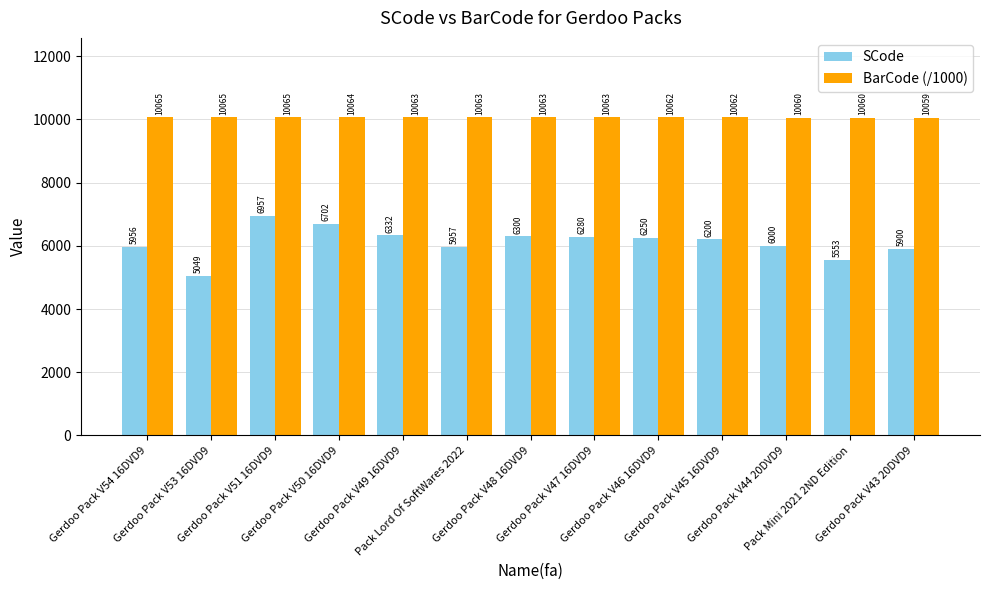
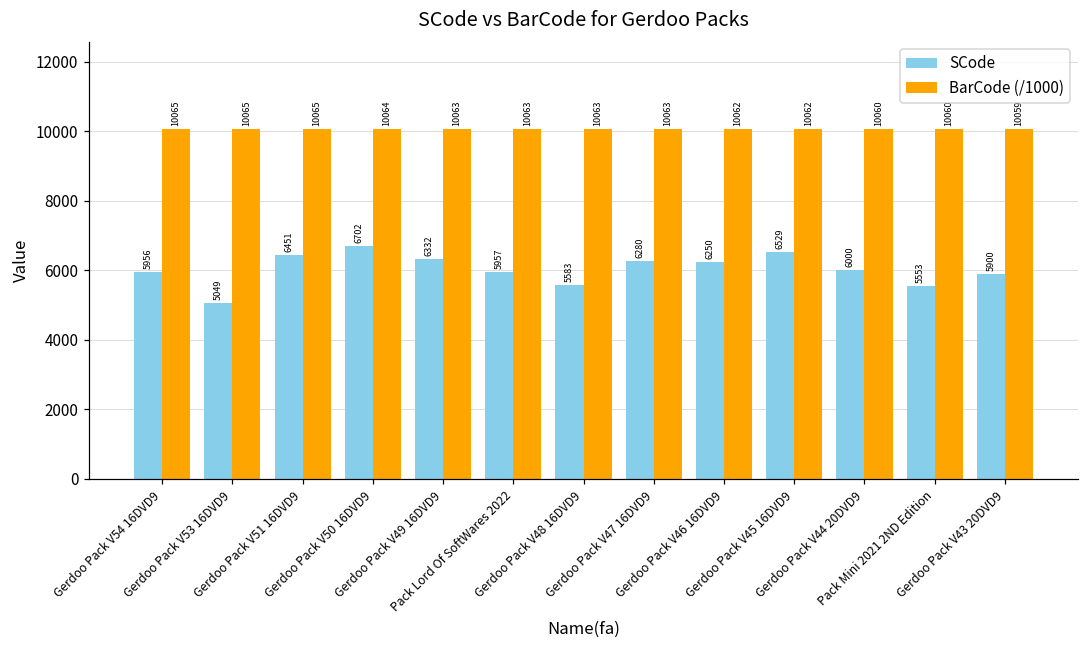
  {
    "SCode": {
      "Gerdoo Pack V54 16DVD9": 5956,
      "Gerdoo Pack V53 16DVD9": 5049,
-     "Gerdoo Pack V51 16DVD9": 6957,
+     "Gerdoo Pack V51 16DVD9": 6451,
      "Gerdoo Pack V50 16DVD9": 6702,
      "Gerdoo Pack V49 16DVD9": 6332,
      "Pack Lord Of SoftWares 2022": 5957,
-     "Gerdoo Pack V48 16DVD9": 6300,
+     "Gerdoo Pack V48 16DVD9": 5583,
      "Gerdoo Pack V47 16DVD9": 6280,
      "Gerdoo Pack V46 16DVD9": 6250,
-     "Gerdoo Pack V45 16DVD9": 6200,
+     "Gerdoo Pack V45 16DVD9": 6529,
      "Gerdoo Pack V44 20DVD9": 6000,
      "Pack Mini 2021 2ND Edition": 5553,
      "Gerdoo Pack V43 20DVD9": 5900
    },
    "BarCode (/1000)": {
      "Gerdoo Pack V54 16DVD9": 10065,
      "Gerdoo Pack V53 16DVD9": 10065,
      "Gerdoo Pack V51 16DVD9": 10065,
      "Gerdoo Pack V50 16DVD9": 10064,
      "Gerdoo Pack V49 16DVD9": 10063,
      "Pack Lord Of SoftWares 2022": 10063,
      "Gerdoo Pack V48 16DVD9": 10063,
      "Gerdoo Pack V47 16DVD9": 10063,
      "Gerdoo Pack V46 16DVD9": 10062,
      "Gerdoo Pack V45 16DVD9": 10062,
      "Gerdoo Pack V44 20DVD9": 10060,
      "Pack Mini 2021 2ND Edition": 10060,
      "Gerdoo Pack V43 20DVD9": 10059
    }
  }
